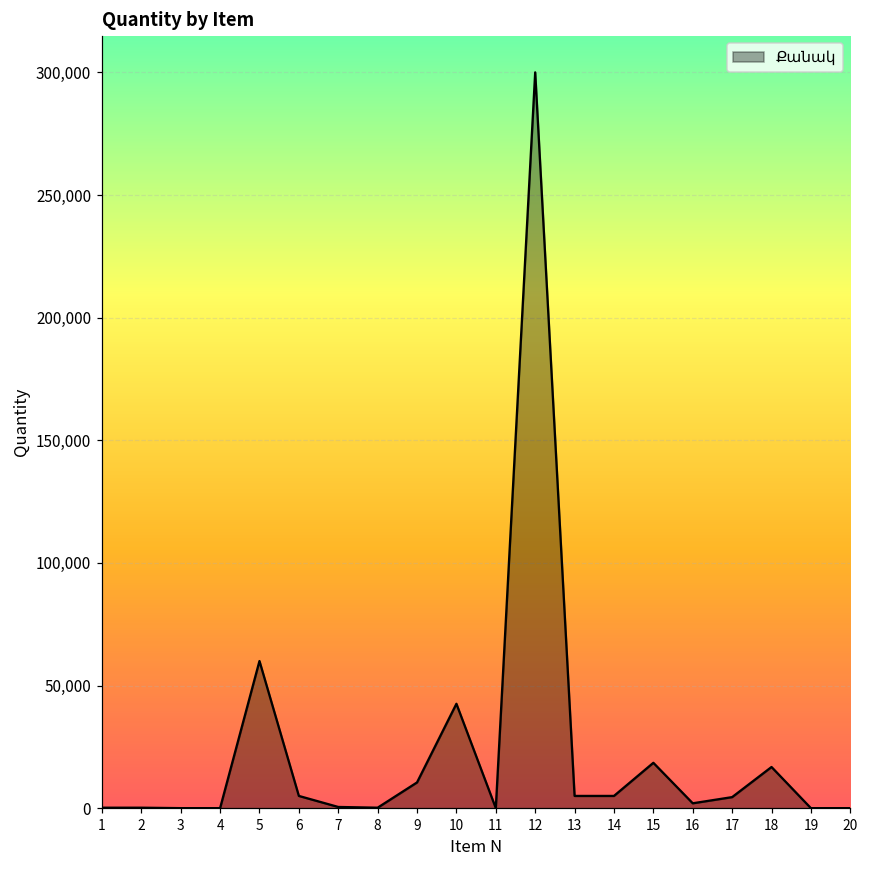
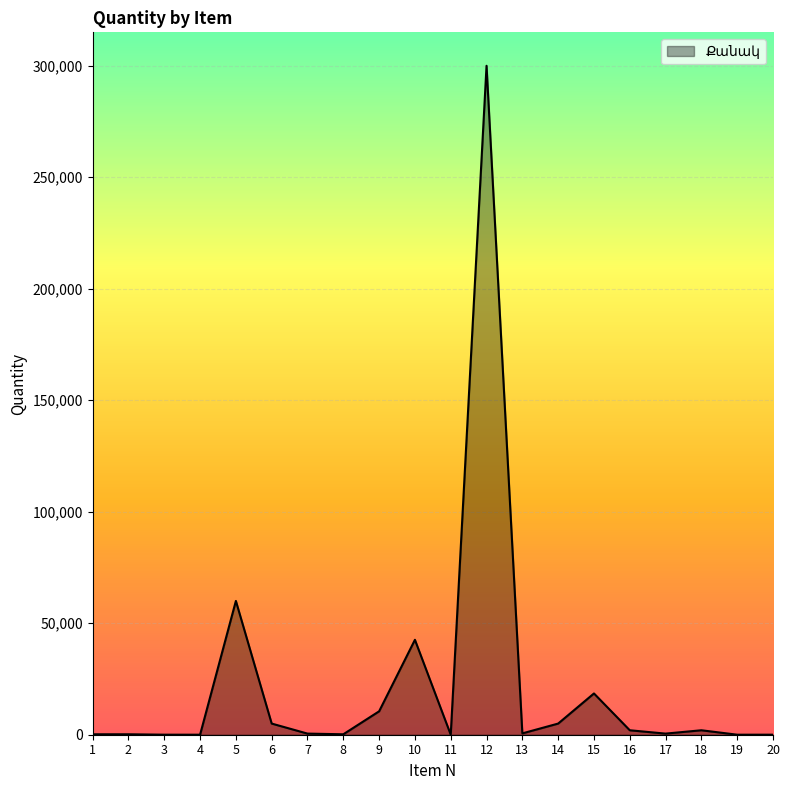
  {
    "1": "0",
    "2": "0",
    "3": "0",
    "4": "0",
    "5": "60,000",
    "6": "5,000",
    "7": "1,000",
    "8": "0",
    "9": "11,000",
    "10": "43,000",
    "11": "0",
    "12": "300,000",
-   "13": "5,000",
+   "13": "1,000",
    "14": "5,000",
    "15": "19,000",
    "16": "2,000",
-   "17": "5,000",
-   "18": "17,000",
+   "17": "1,000",
+   "18": "2,000",
    "19": "0",
    "20": "0"
  }
